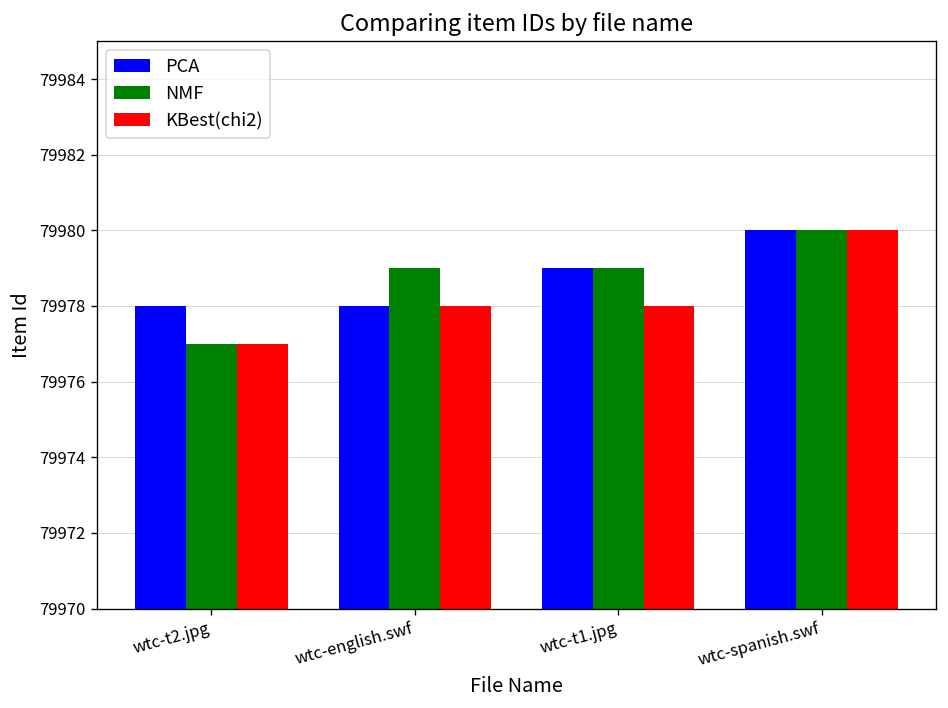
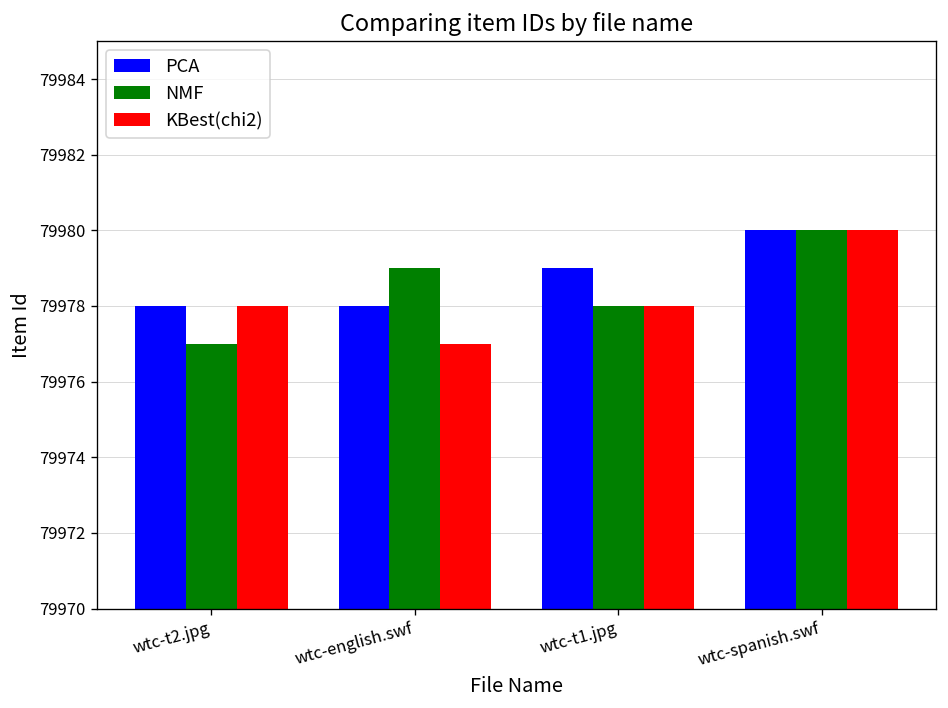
  {
    "PCA": {
      "wtc-t2.jpg": 79978,
      "wtc-english.swf": 79978,
      "wtc-t1.jpg": 79979,
      "wtc-spanish.swf": 79980
    },
    "NMF": {
      "wtc-t2.jpg": 79977,
      "wtc-english.swf": 79979,
-     "wtc-t1.jpg": 79979,
+     "wtc-t1.jpg": 79978,
      "wtc-spanish.swf": 79980
    },
    "KBest(chi2)": {
-     "wtc-t2.jpg": 79977,
-     "wtc-english.swf": 79978,
+     "wtc-t2.jpg": 79978,
+     "wtc-english.swf": 79977,
      "wtc-t1.jpg": 79978,
      "wtc-spanish.swf": 79980
    }
  }
